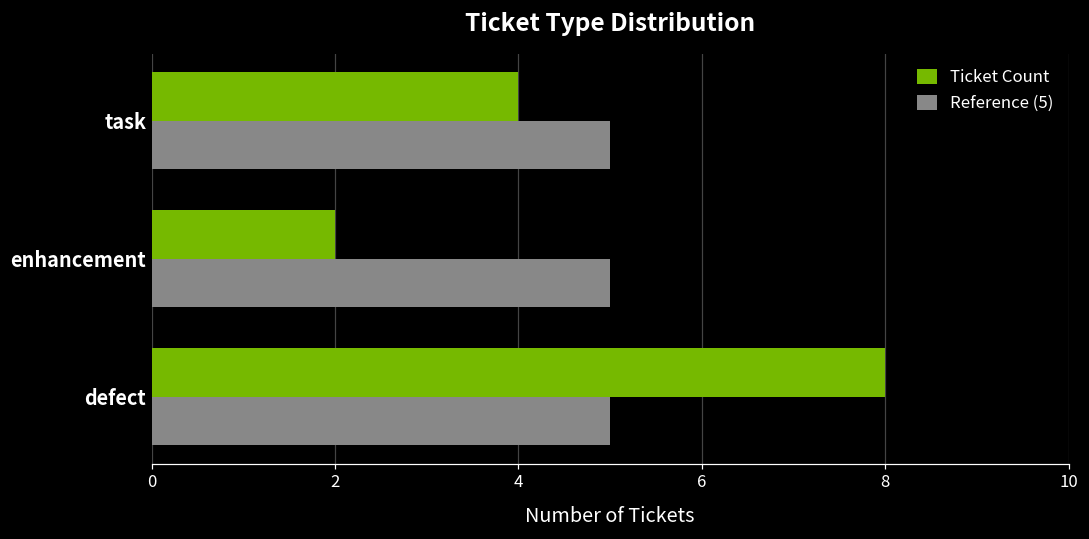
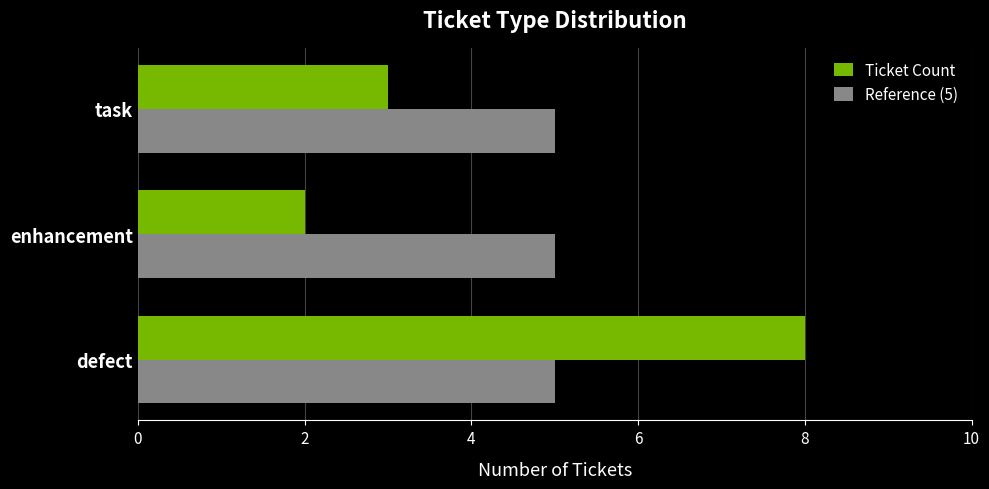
  {
    "Ticket Count": {
-     "task": 4,
+     "task": 3,
      "enhancement": 2,
      "defect": 8
    },
    "Reference (5)": {
      "task": 5,
      "enhancement": 5,
      "defect": 5
    }
  }
